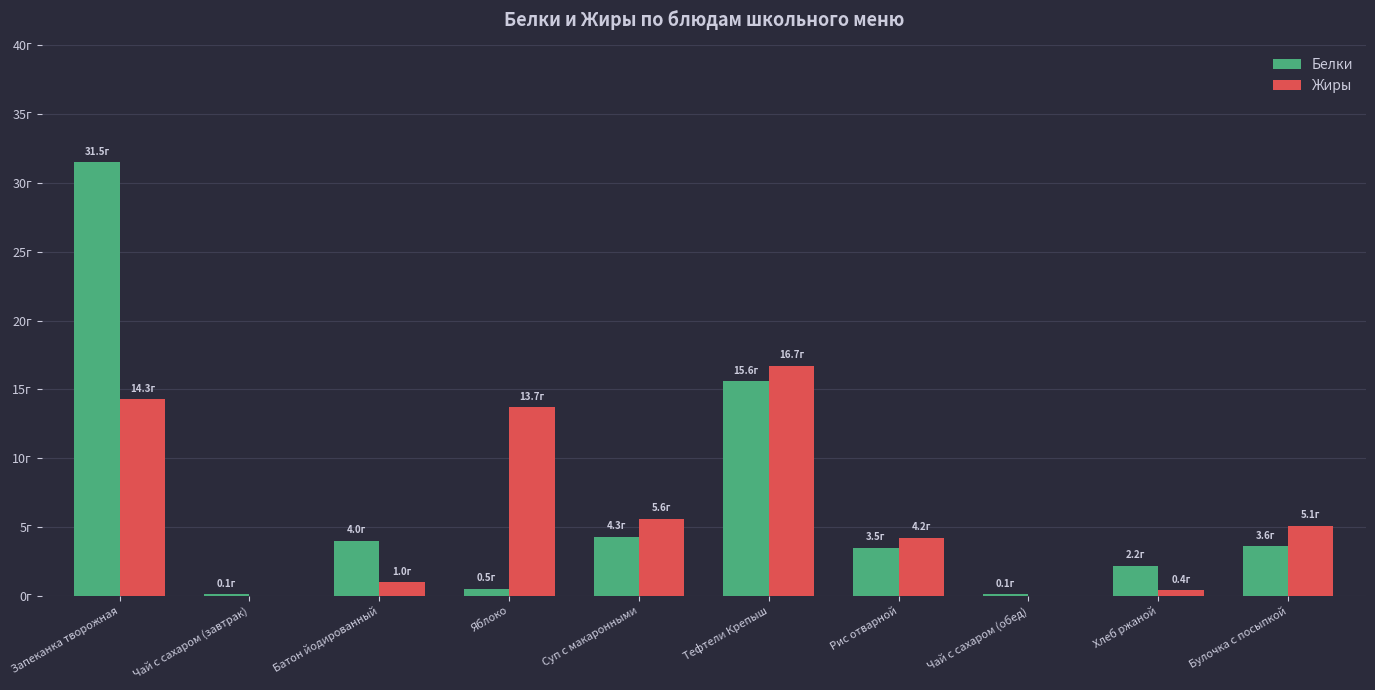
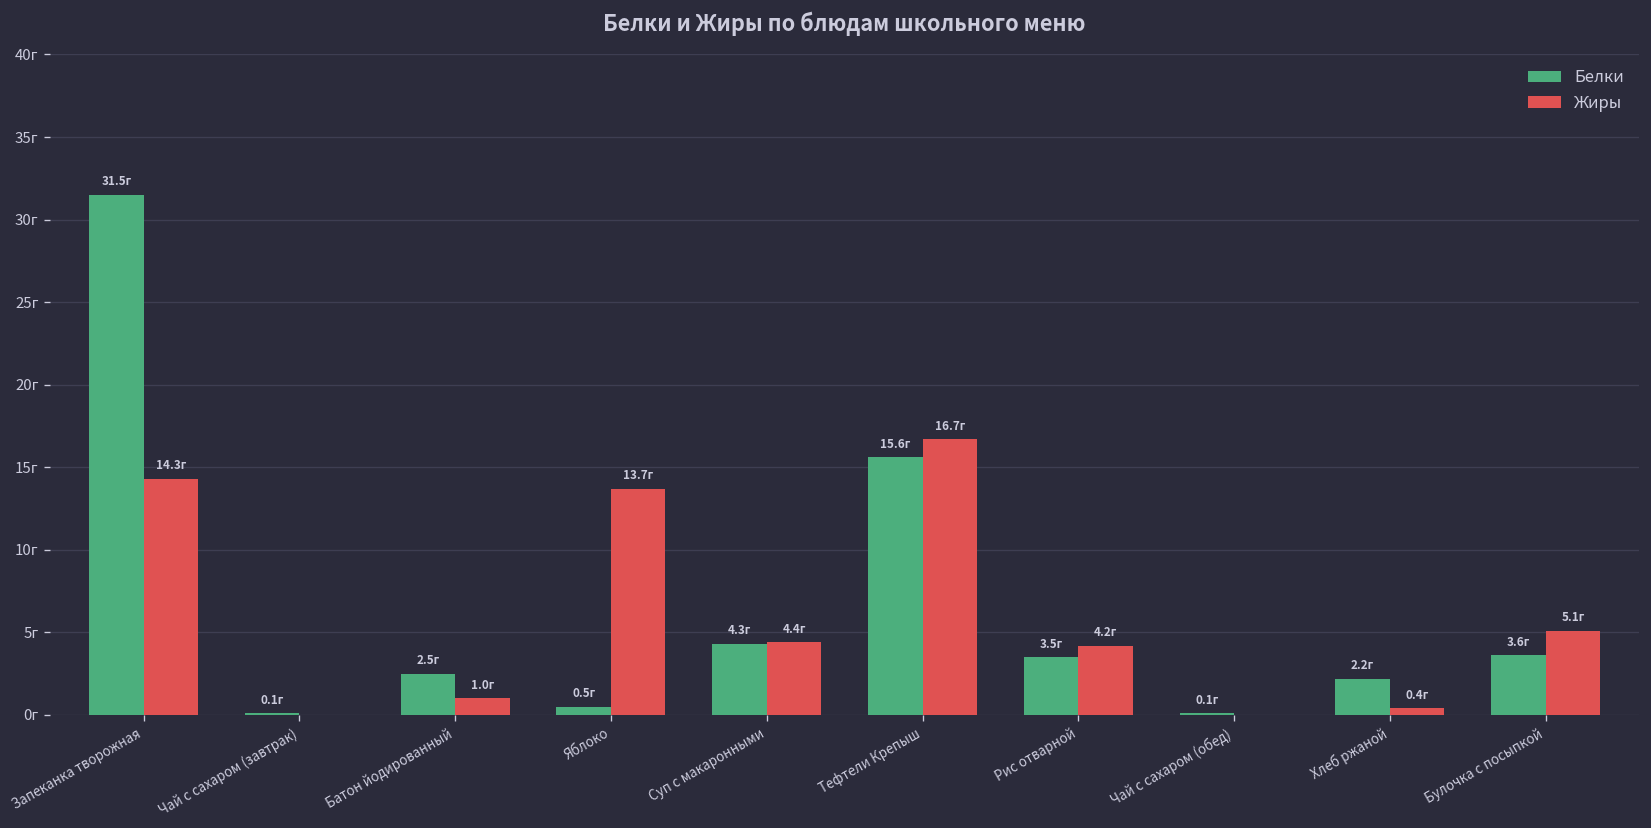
  {
    "Белки": {
      "Запеканка творожная": "31.5г",
      "Чай с сахаром (завтрак)": "0.1г",
-     "Батон йодированный": "4.0г",
+     "Батон йодированный": "2.5г",
      "Яблоко": "0.5г",
      "Суп с макаронными": "4.3г",
      "Тефтели Крепыш": "15.6г",
      "Рис отварной": "3.5г",
      "Чай с сахаром (обед)": "0.1г",
      "Хлеб ржаной": "2.2г",
      "Булочка с посыпкой": "3.6г"
    },
    "Жиры": {
      "Запеканка творожная": "14.3г",
      "Батон йодированный": "1.0г",
      "Яблоко": "13.7г",
-     "Суп с макаронными": "5.6г",
+     "Суп с макаронными": "4.4г",
      "Тефтели Крепыш": "16.7г",
      "Рис отварной": "4.2г",
      "Хлеб ржаной": "0.4г",
      "Булочка с посыпкой": "5.1г"
    }
  }
